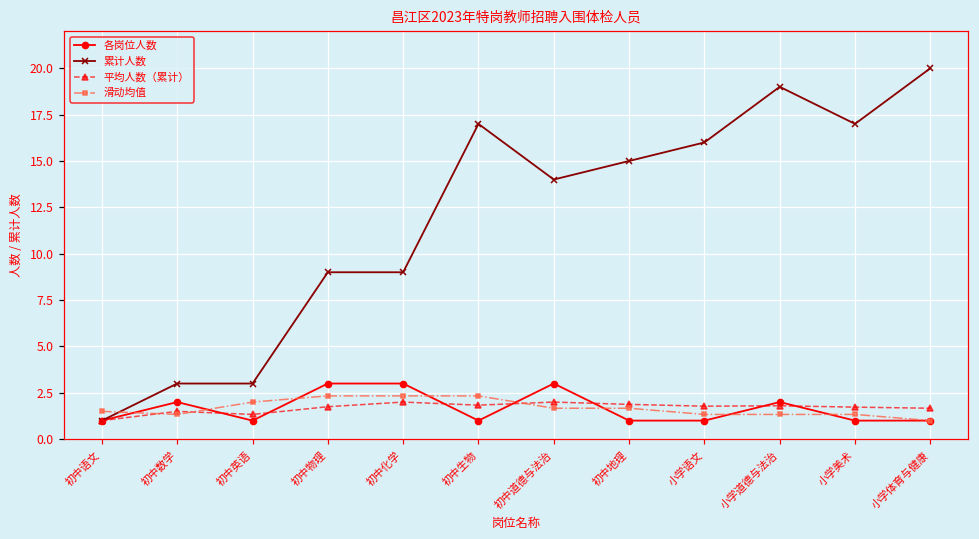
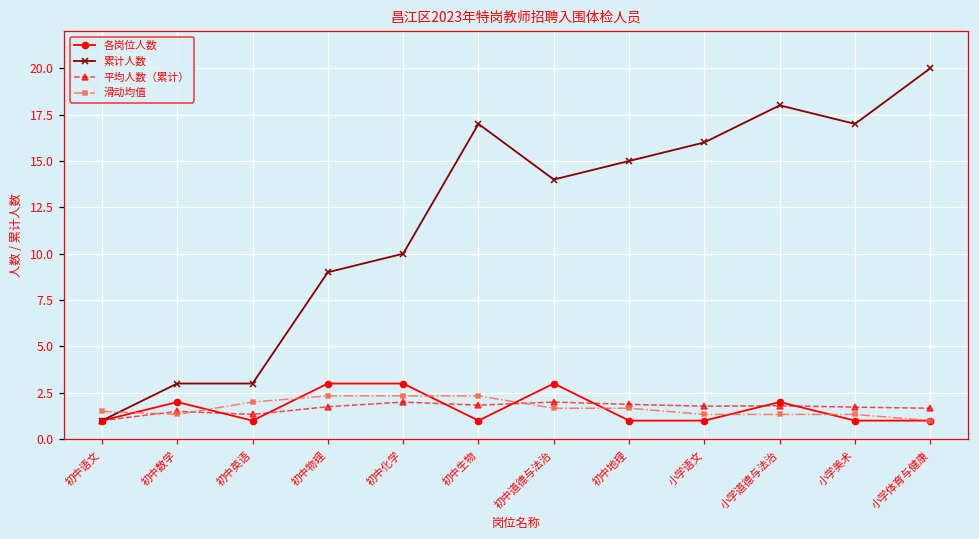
  {
    "累计人数": {
      "初中数学": 3,
      "初中英语": 3,
      "初中物理": 9,
-     "初中化学": 9,
+     "初中化学": 10,
      "初中生物": 17,
      "初中道德与法治": 14,
      "初中地理": 15,
      "小学语文": 16,
-     "小学道德与法治": 19,
+     "小学道德与法治": 18,
      "小学美术": 17,
      "小学体育与健康": 20
    },
    "滑动均值": {
      "初中语文": 1.5,
      "初中数学": 1.3,
      "初中英语": 2,
      "初中物理": 2.3,
      "初中化学": 2.3,
      "初中生物": 2.3,
      "初中道德与法治": 1.7,
      "初中地理": 1.7,
      "小学语文": 1.3,
      "小学道德与法治": 1.3,
      "小学美术": 1.3
    }
  }
